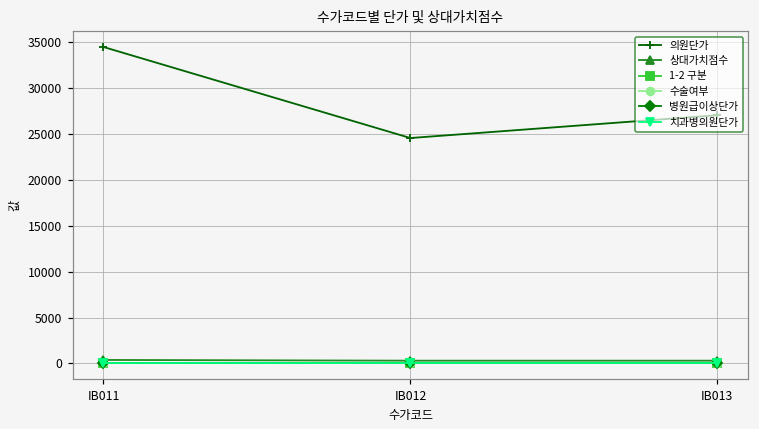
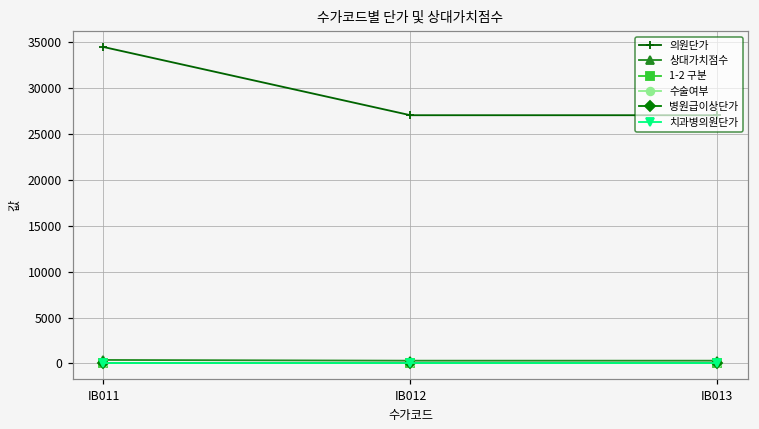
  {
    "의원단가": {
      "IB011": 35000,
-     "IB012": 25000
+     "IB012": 27000
    },
    "상대가치점수": {
      "IB011": 0
    },
    "치과병의원단가": {
      "IB011": 0
    }
  }
